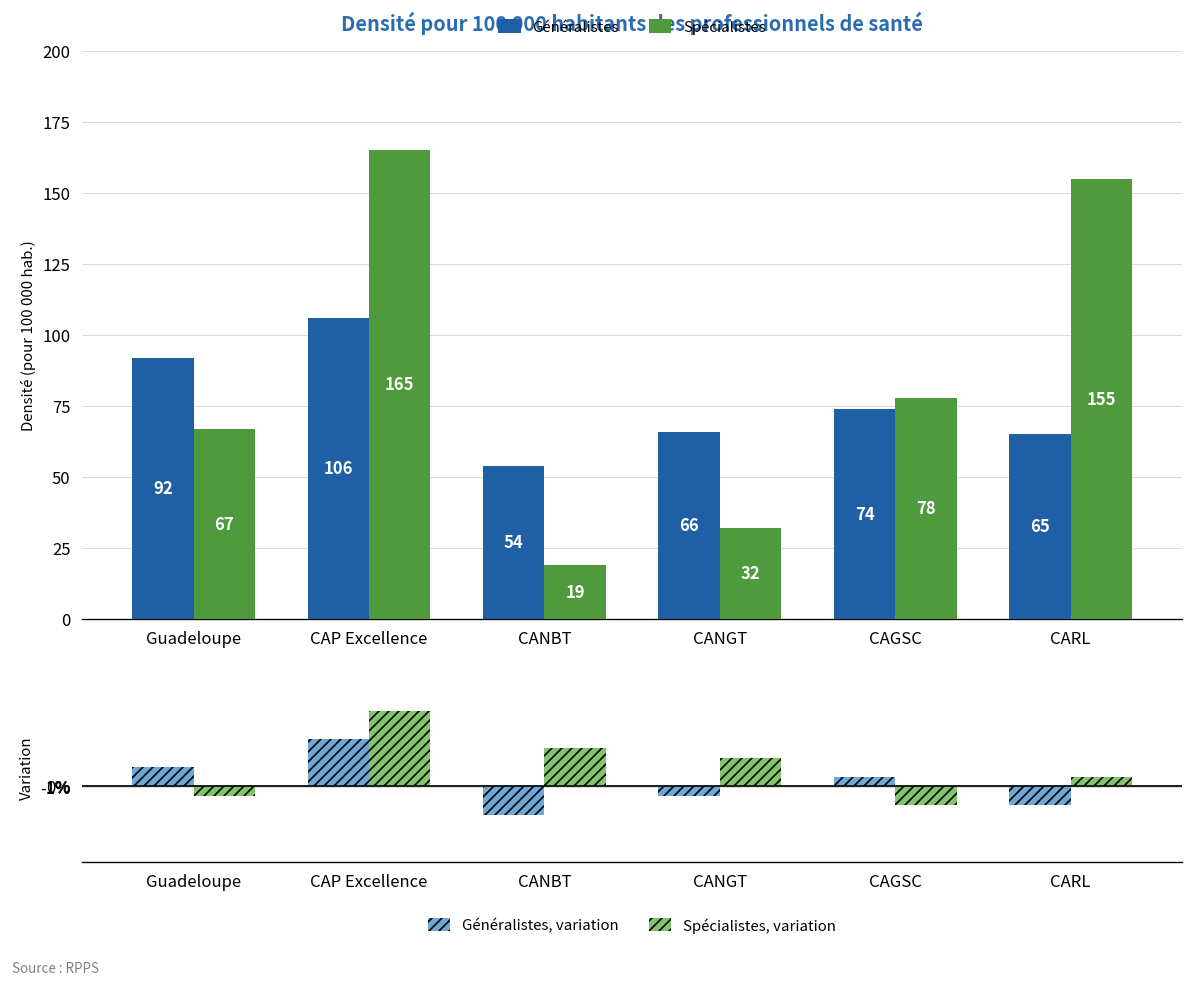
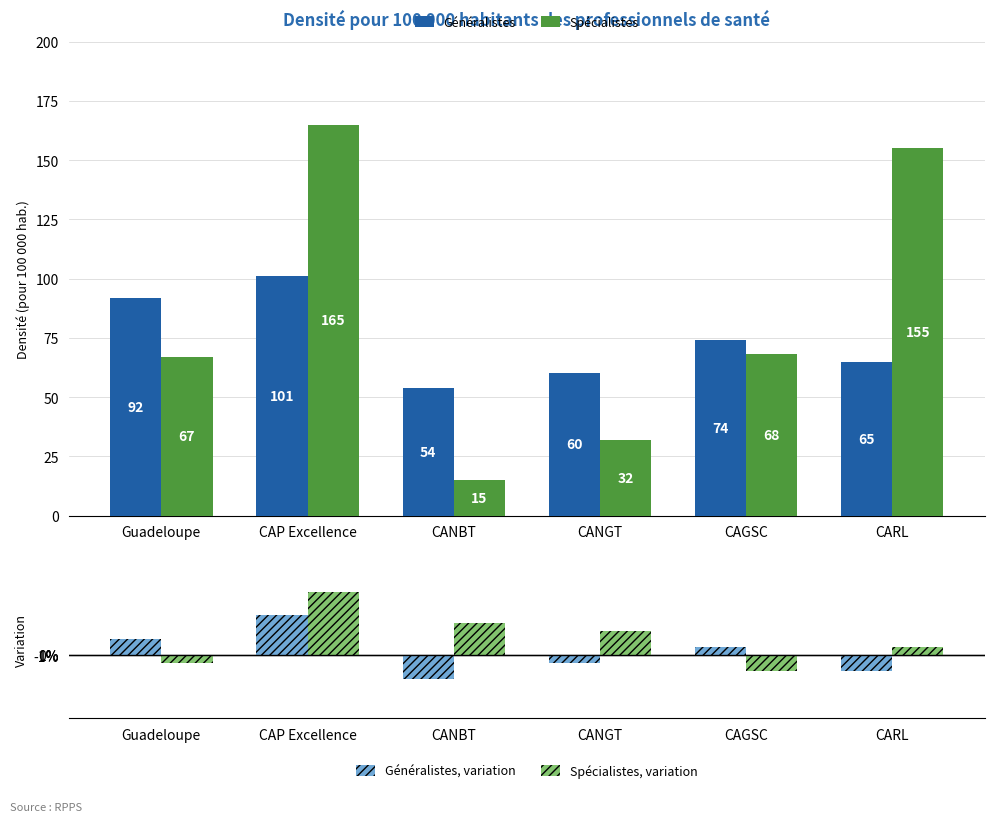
  {
    "Densité pour 100 000 habitants des professionnels de santé": {
      "Généralistes": {
        "Guadeloupe": 92,
-       "CAP Excellence": 106,
+       "CAP Excellence": 101,
        "CANBT": 54,
-       "CANGT": 66,
+       "CANGT": 60,
        "CAGSC": 74,
        "CARL": 65
      },
      "Spécialistes": {
        "Guadeloupe": 67,
        "CAP Excellence": 165,
-       "CANBT": 19,
+       "CANBT": 15,
        "CANGT": 32,
-       "CAGSC": 78,
+       "CAGSC": 68,
        "CARL": 155
      }
    }
  }
